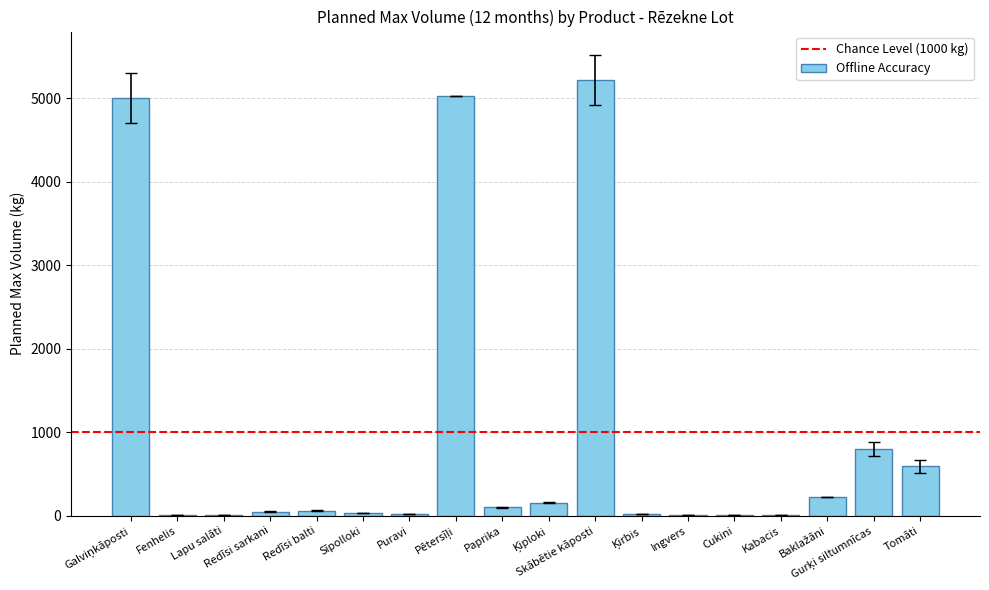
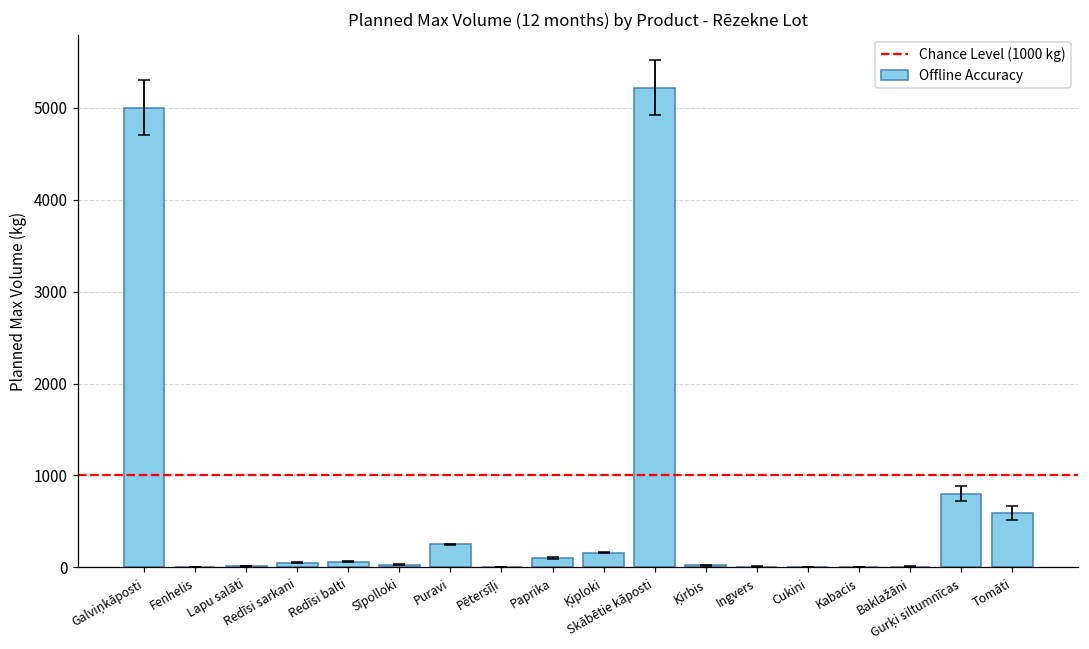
  {
    "Offline Accuracy": {
      "Galviņkāposti": 5000,
      "Redīsi sarkani": 100,
      "Redīsi balti": 100,
      "Sīpolloki": 0,
-     "Puravi": 0,
-     "Pētersīļi": 5000,
+     "Puravi": 200,
+     "Pētersīļi": 0,
      "Paprika": 100,
      "Ķiploki": 200,
      "Skābētie kāposti": 5200,
-     "Baklažāni": 200,
+     "Baklažāni": 0,
      "Gurķi siltumnīcas": 800,
      "Tomāti": 600
    }
  }
